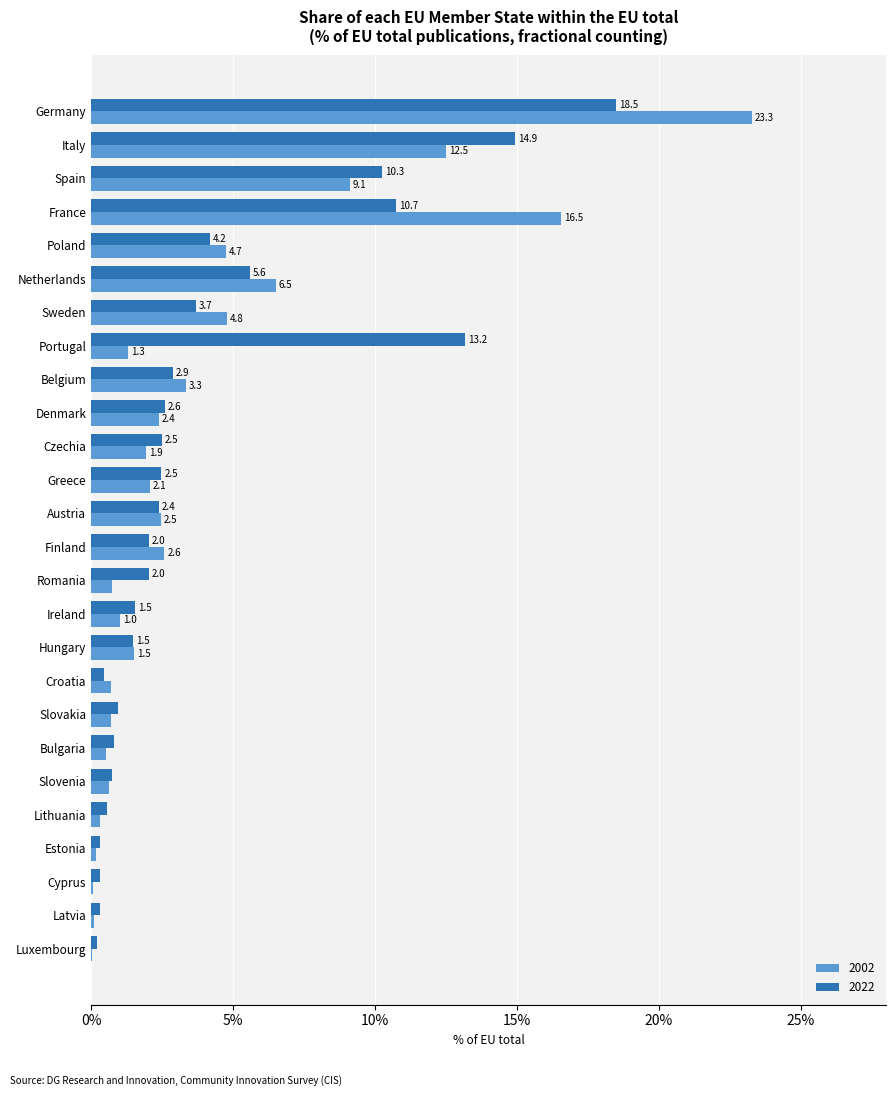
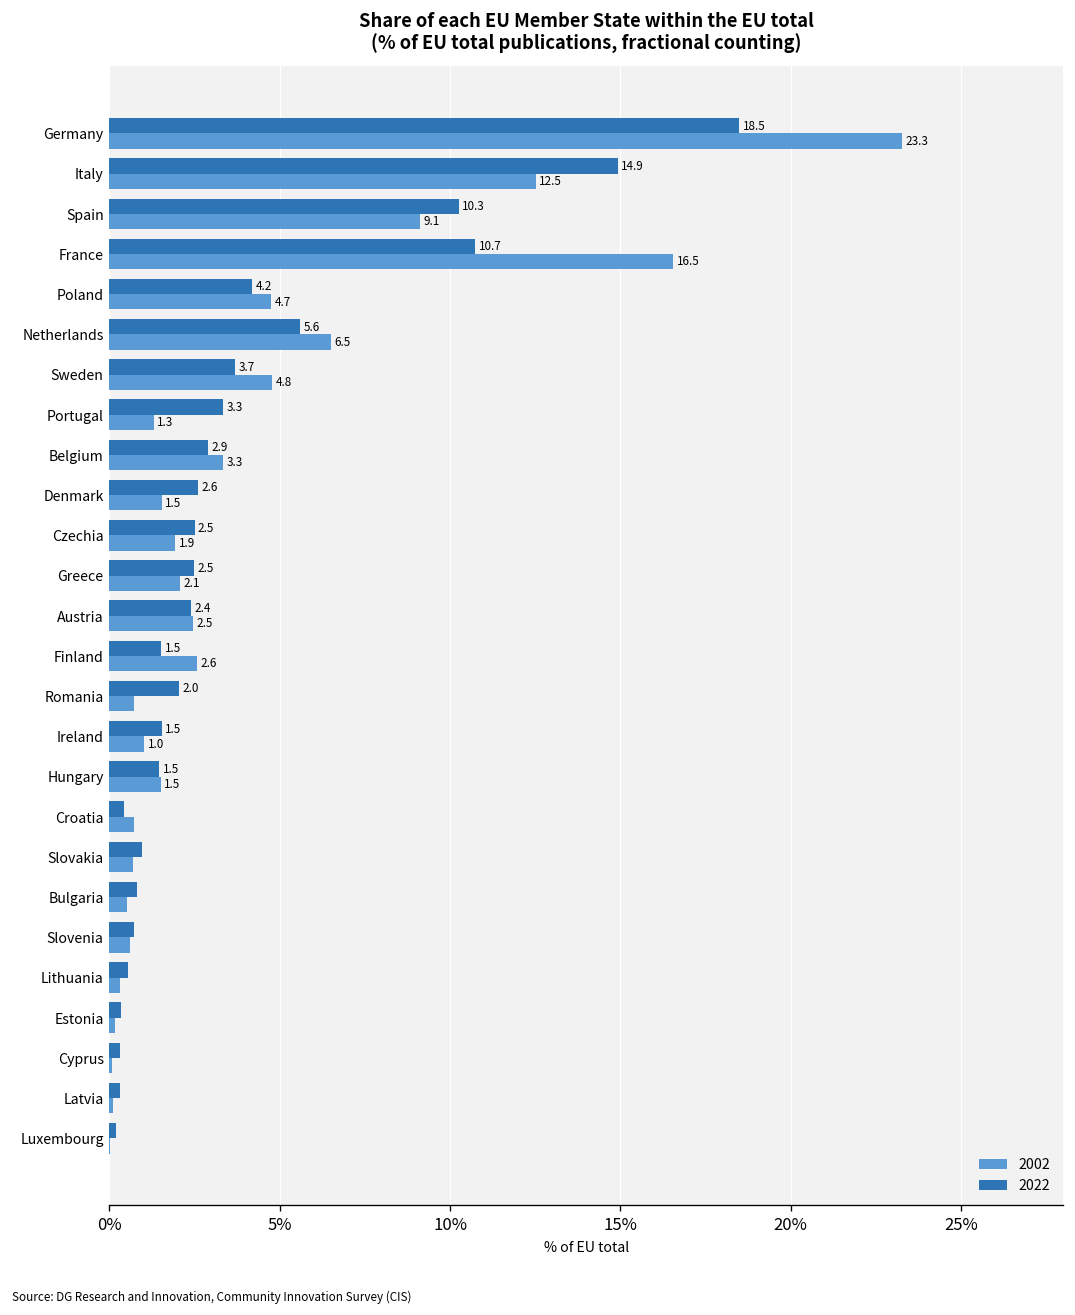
  {
    "2002": {
      "Germany": 23.3,
      "Italy": 12.5,
      "Spain": 9.1,
      "France": 16.5,
      "Poland": 4.7,
      "Netherlands": 6.5,
      "Sweden": 4.8,
      "Portugal": 1.3,
      "Belgium": 3.3,
-     "Denmark": 2.4,
+     "Denmark": 1.5,
      "Czechia": 1.9,
      "Greece": 2.1,
      "Austria": 2.5,
      "Finland": 2.6,
      "Ireland": 1.0,
      "Hungary": 1.5
    },
    "2022": {
      "Germany": 18.5,
      "Italy": 14.9,
      "Spain": 10.3,
      "France": 10.7,
      "Poland": 4.2,
      "Netherlands": 5.6,
      "Sweden": 3.7,
-     "Portugal": 13.2,
+     "Portugal": 3.3,
      "Belgium": 2.9,
      "Denmark": 2.6,
      "Czechia": 2.5,
      "Greece": 2.5,
      "Austria": 2.4,
-     "Finland": 2.0,
+     "Finland": 1.5,
      "Romania": 2.0,
      "Ireland": 1.5,
      "Hungary": 1.5
    }
  }
